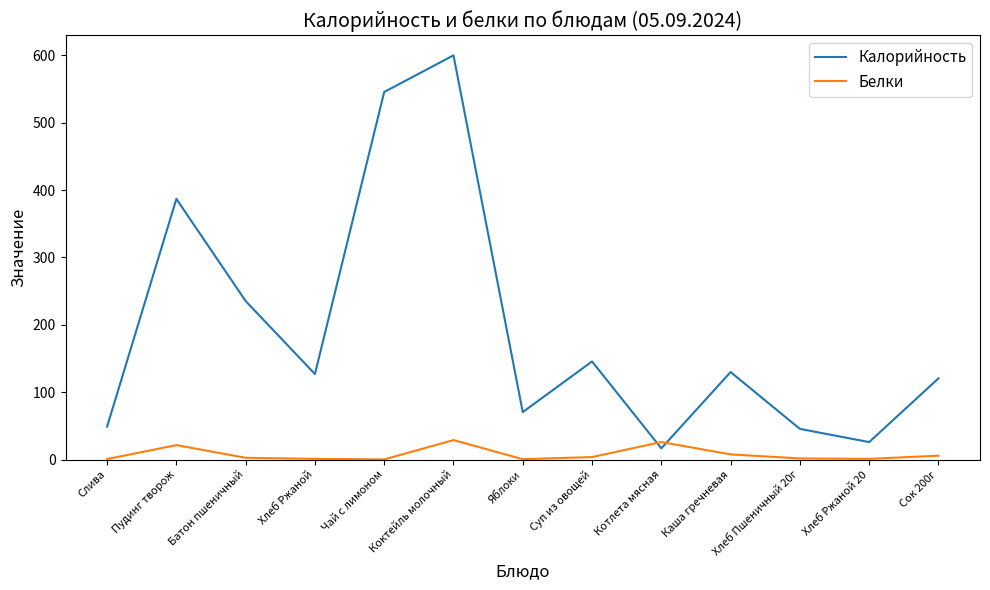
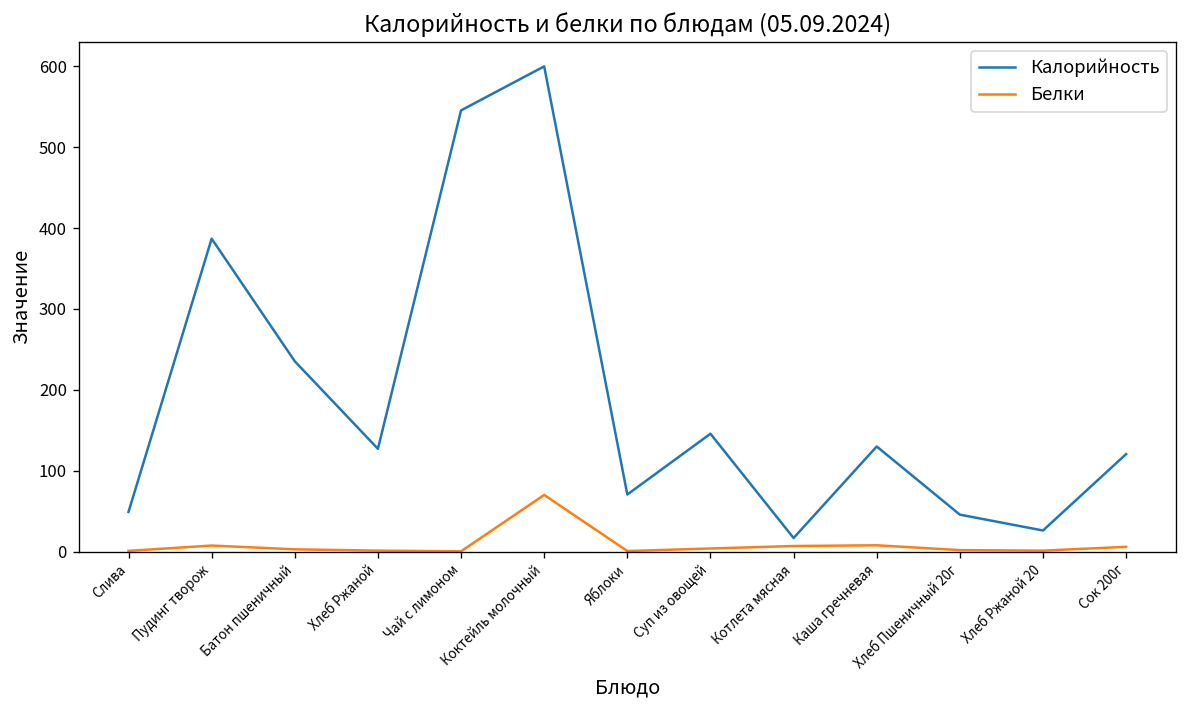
  {
    "Калорийность": {
      "Слива": 50,
      "Пудинг творож": 390,
      "Батон пшеничный": 240,
      "Хлеб Ржаной": 130,
      "Чай с лимоном": 550,
      "Коктейль молочный": 600,
      "Яблоки": 70,
      "Суп из овощей": 150,
      "Котлета мясная": 20,
      "Каша гречневая": 130,
      "Хлеб Пшеничный 20г": 50,
      "Хлеб Ржаной 20": 30,
      "Сок 200г": 120
    },
    "Белки": {
      "Слива": 0,
-     "Пудинг творож": 20,
+     "Пудинг творож": 10,
      "Батон пшеничный": 0,
      "Хлеб Ржаной": 0,
      "Чай с лимоном": 0,
-     "Коктейль молочный": 30,
+     "Коктейль молочный": 70,
      "Яблоки": 0,
      "Суп из овощей": 0,
-     "Котлета мясная": 30,
+     "Котлета мясная": 10,
      "Каша гречневая": 10,
      "Хлеб Пшеничный 20г": 0,
      "Хлеб Ржаной 20": 0,
      "Сок 200г": 10
    }
  }
